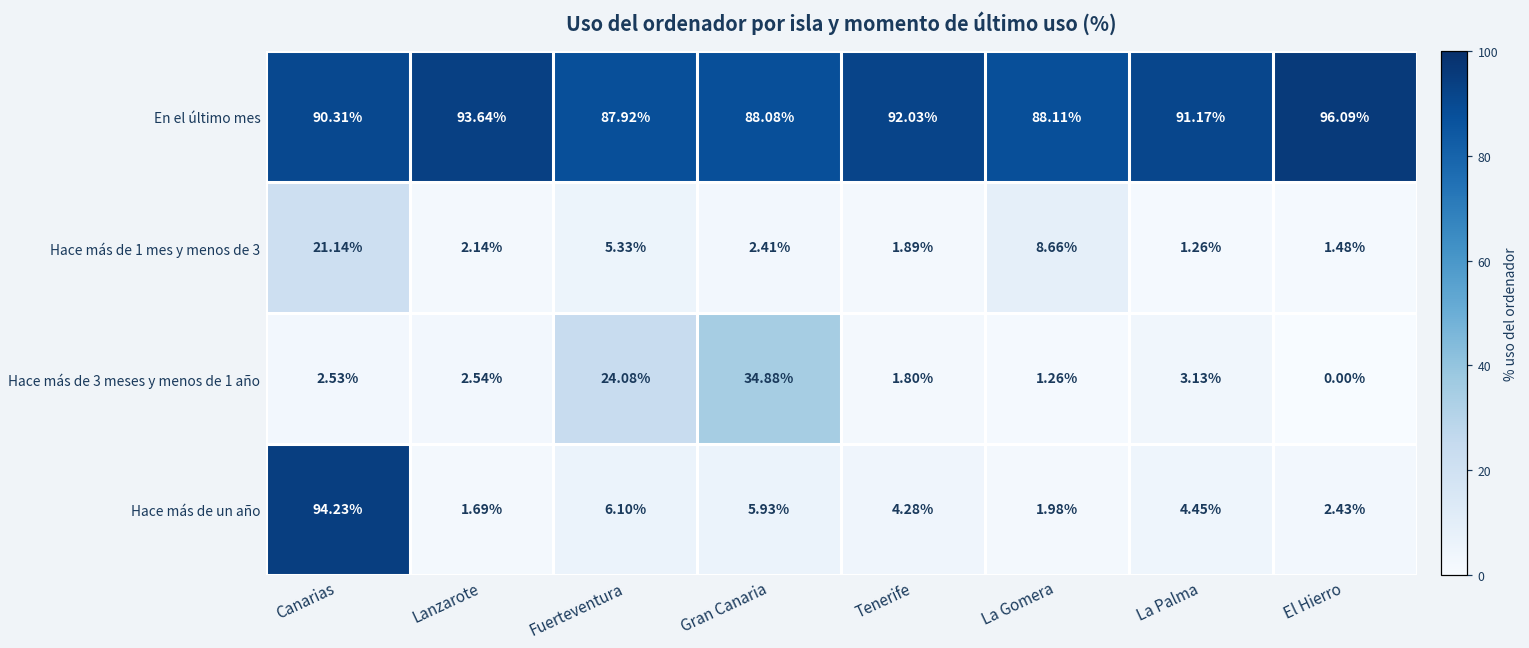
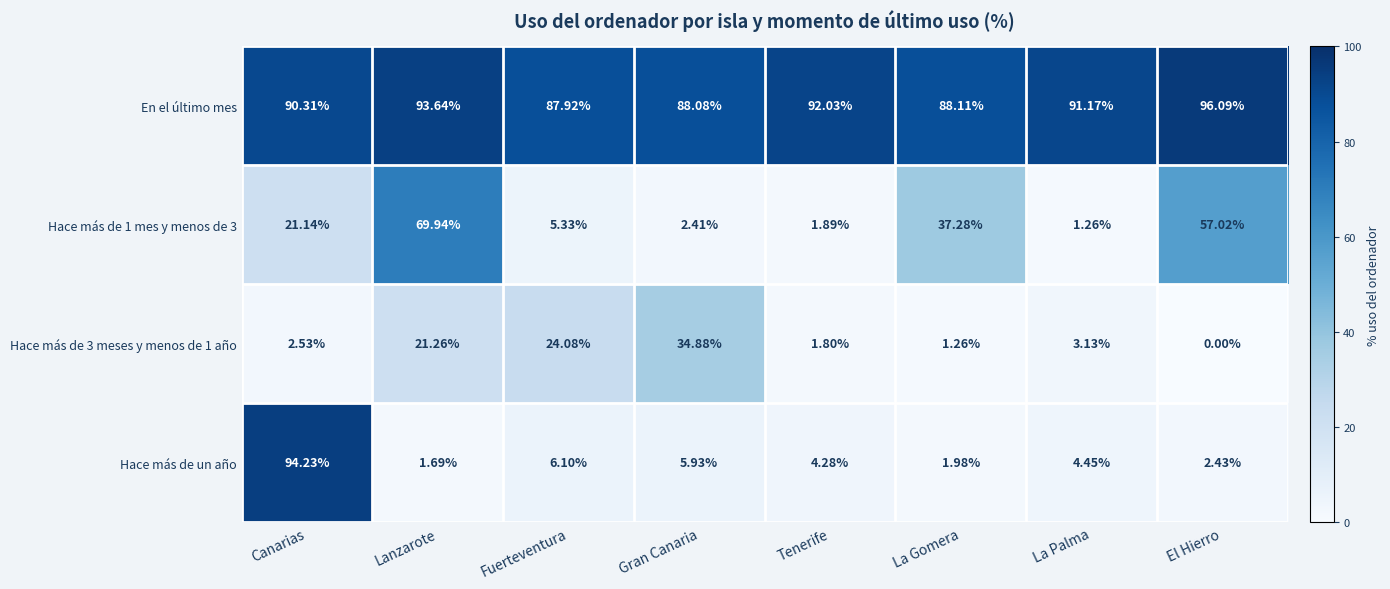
  {
    "En el último mes": {
      "Canarias": "90.31%",
      "Lanzarote": "93.64%",
      "Fuerteventura": "87.92%",
      "Gran Canaria": "88.08%",
      "Tenerife": "92.03%",
      "La Gomera": "88.11%",
      "La Palma": "91.17%",
      "El Hierro": "96.09%"
    },
    "Hace más de 1 mes y menos de 3": {
      "Canarias": "21.14%",
-     "Lanzarote": "2.14%",
+     "Lanzarote": "69.94%",
      "Fuerteventura": "5.33%",
      "Gran Canaria": "2.41%",
      "Tenerife": "1.89%",
-     "La Gomera": "8.66%",
+     "La Gomera": "37.28%",
      "La Palma": "1.26%",
-     "El Hierro": "1.48%"
+     "El Hierro": "57.02%"
    },
    "Hace más de 3 meses y menos de 1 año": {
      "Canarias": "2.53%",
-     "Lanzarote": "2.54%",
+     "Lanzarote": "21.26%",
      "Fuerteventura": "24.08%",
      "Gran Canaria": "34.88%",
      "Tenerife": "1.80%",
      "La Gomera": "1.26%",
      "La Palma": "3.13%",
      "El Hierro": "0.00%"
    },
    "Hace más de un año": {
      "Canarias": "94.23%",
      "Lanzarote": "1.69%",
      "Fuerteventura": "6.10%",
      "Gran Canaria": "5.93%",
      "Tenerife": "4.28%",
      "La Gomera": "1.98%",
      "La Palma": "4.45%",
      "El Hierro": "2.43%"
    }
  }
